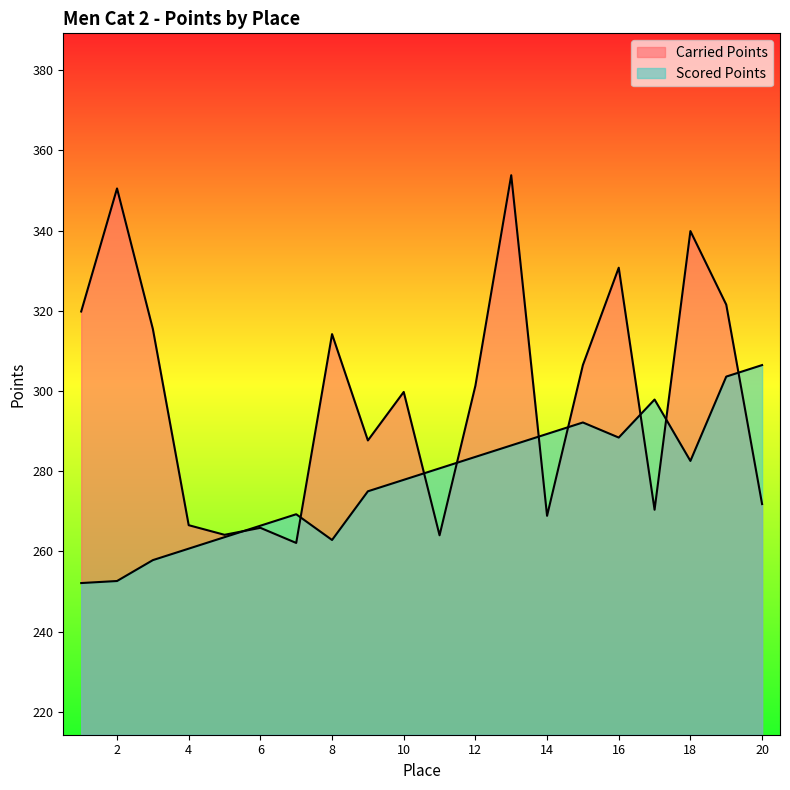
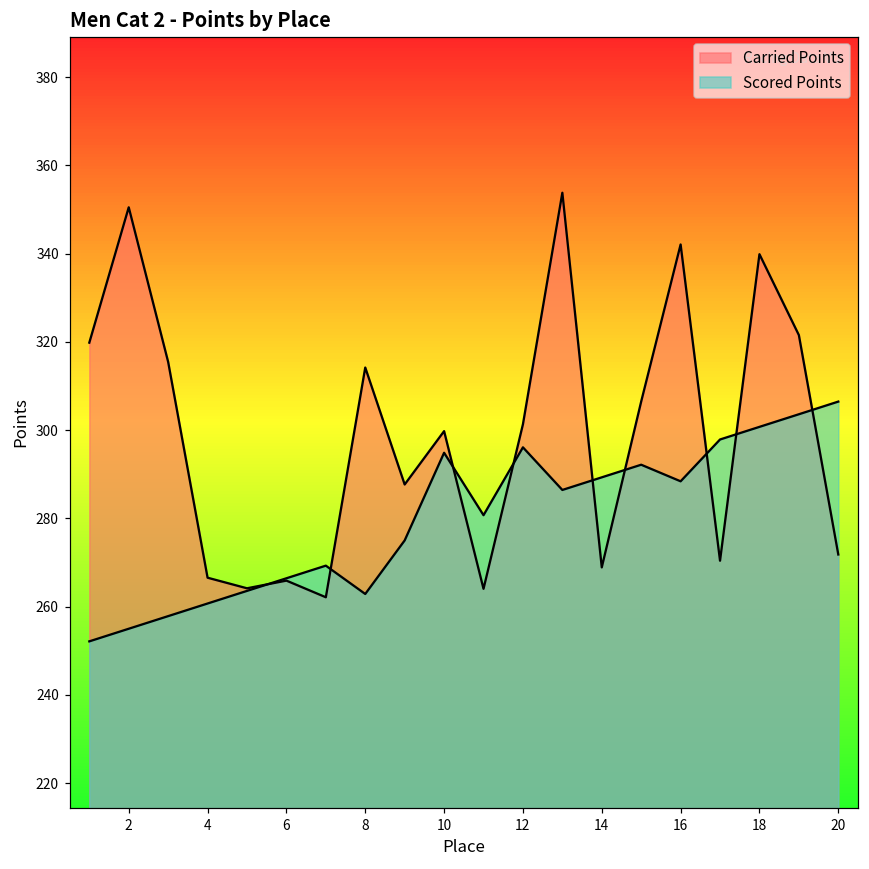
  {
    "Carried Points": {
      "2": 351,
      "4": 267,
      "8": 314,
      "10": 300,
      "12": 301,
      "14": 269,
-     "16": 331,
+     "16": 342,
      "18": 340,
      "20": 272
    },
    "Scored Points": {
-     "2": 253,
+     "2": 255,
      "4": 261,
      "8": 263,
-     "10": 278,
-     "12": 284,
+     "10": 295,
+     "12": 296,
      "14": 289,
      "16": 288,
-     "18": 283,
+     "18": 301,
      "20": 306
    }
  }
